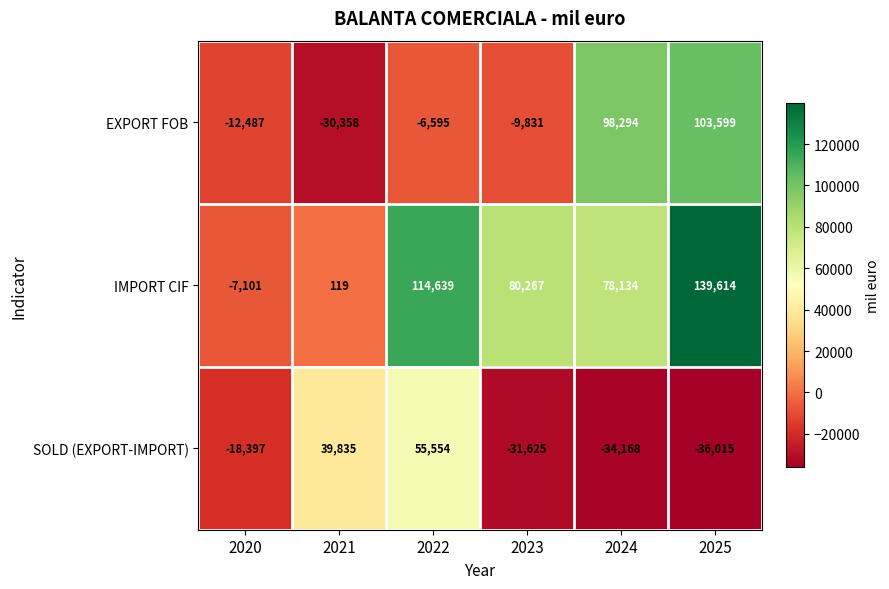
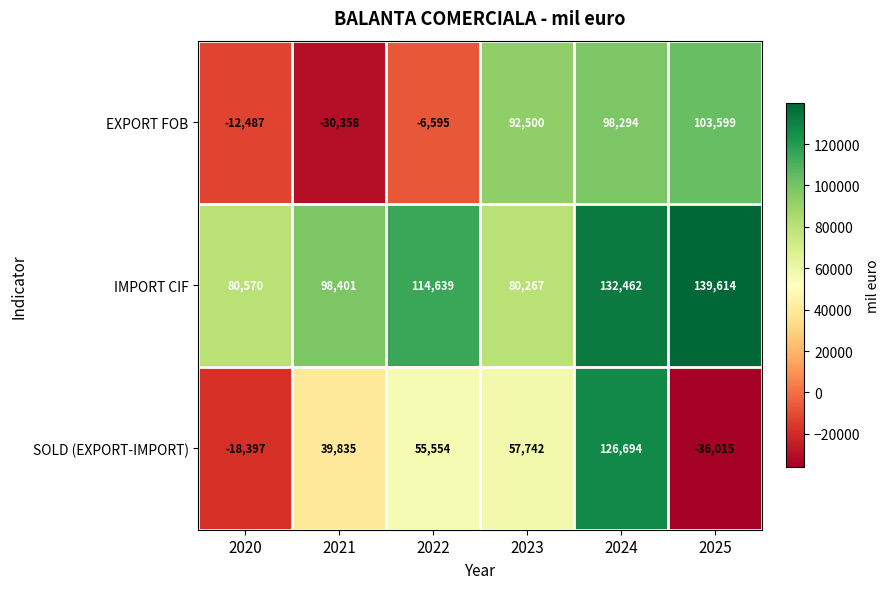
  {
    "EXPORT FOB": {
      "2020": "-12,487",
      "2021": "-30,358",
      "2022": "-6,595",
-     "2023": "-9,831",
+     "2023": "92,500",
      "2024": "98,294",
      "2025": "103,599"
    },
    "IMPORT CIF": {
-     "2020": "-7,101",
-     "2021": "119",
+     "2020": "80,570",
+     "2021": "98,401",
      "2022": "114,639",
      "2023": "80,267",
-     "2024": "78,134",
+     "2024": "132,462",
      "2025": "139,614"
    },
    "SOLD (EXPORT-IMPORT)": {
      "2020": "-18,397",
      "2021": "39,835",
      "2022": "55,554",
-     "2023": "-31,625",
-     "2024": "-34,168",
+     "2023": "57,742",
+     "2024": "126,694",
      "2025": "-36,015"
    }
  }
